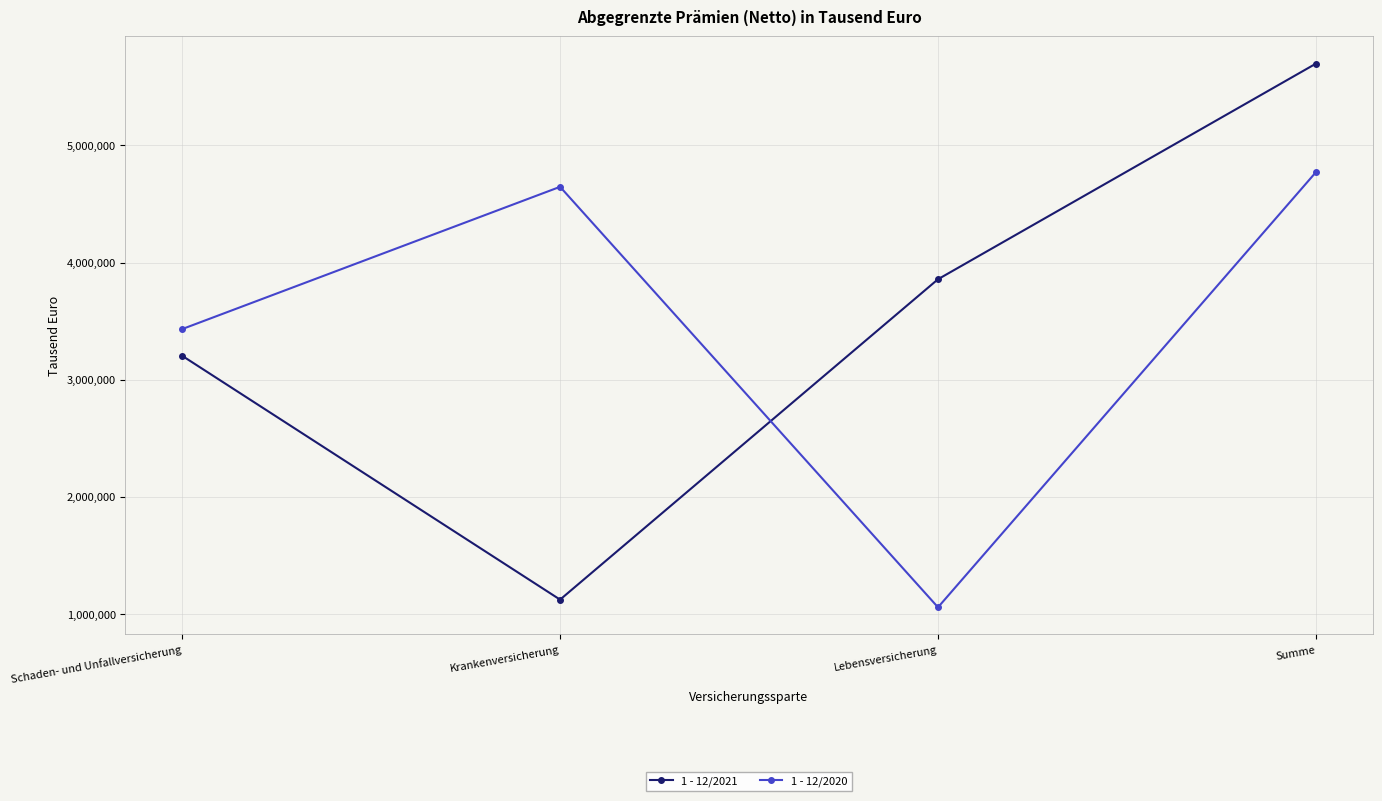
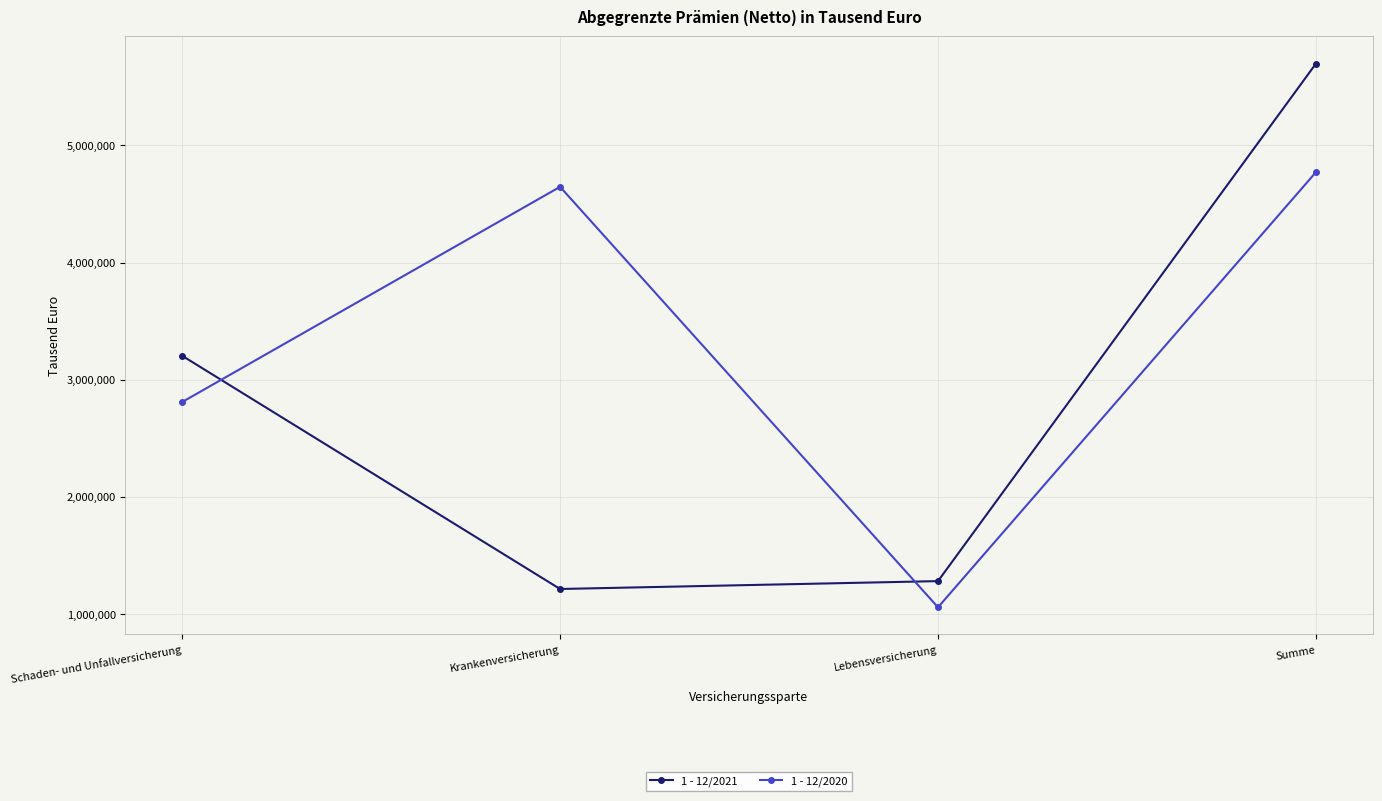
  {
    "1 - 12/2021": {
      "Schaden- und Unfallversicherung": "3,200,000",
-     "Krankenversicherung": "1,120,000",
-     "Lebensversicherung": "3,860,000",
+     "Krankenversicherung": "1,210,000",
+     "Lebensversicherung": "1,280,000",
      "Summe": "5,700,000"
    },
    "1 - 12/2020": {
-     "Schaden- und Unfallversicherung": "3,430,000",
+     "Schaden- und Unfallversicherung": "2,810,000",
      "Krankenversicherung": "4,650,000",
      "Lebensversicherung": "1,060,000",
      "Summe": "4,770,000"
    }
  }
